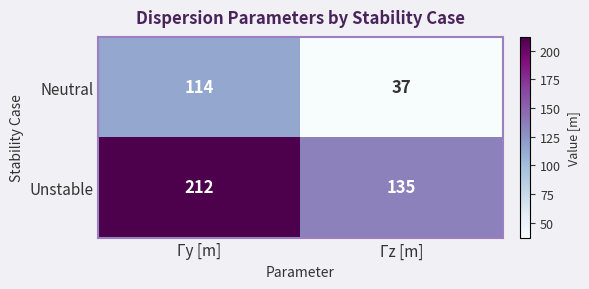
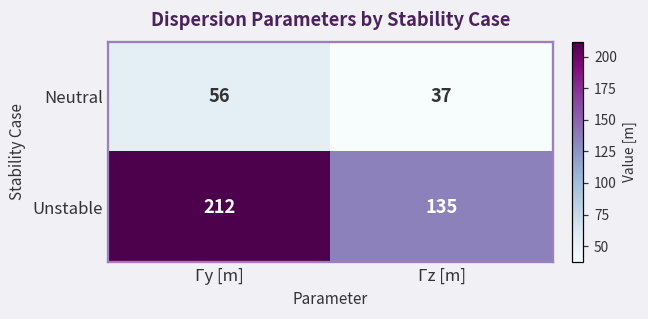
  {
    "Neutral": {
-     "Γy [m]": 114,
+     "Γy [m]": 56,
      "Γz [m]": 37
    },
    "Unstable": {
      "Γy [m]": 212,
      "Γz [m]": 135
    }
  }
